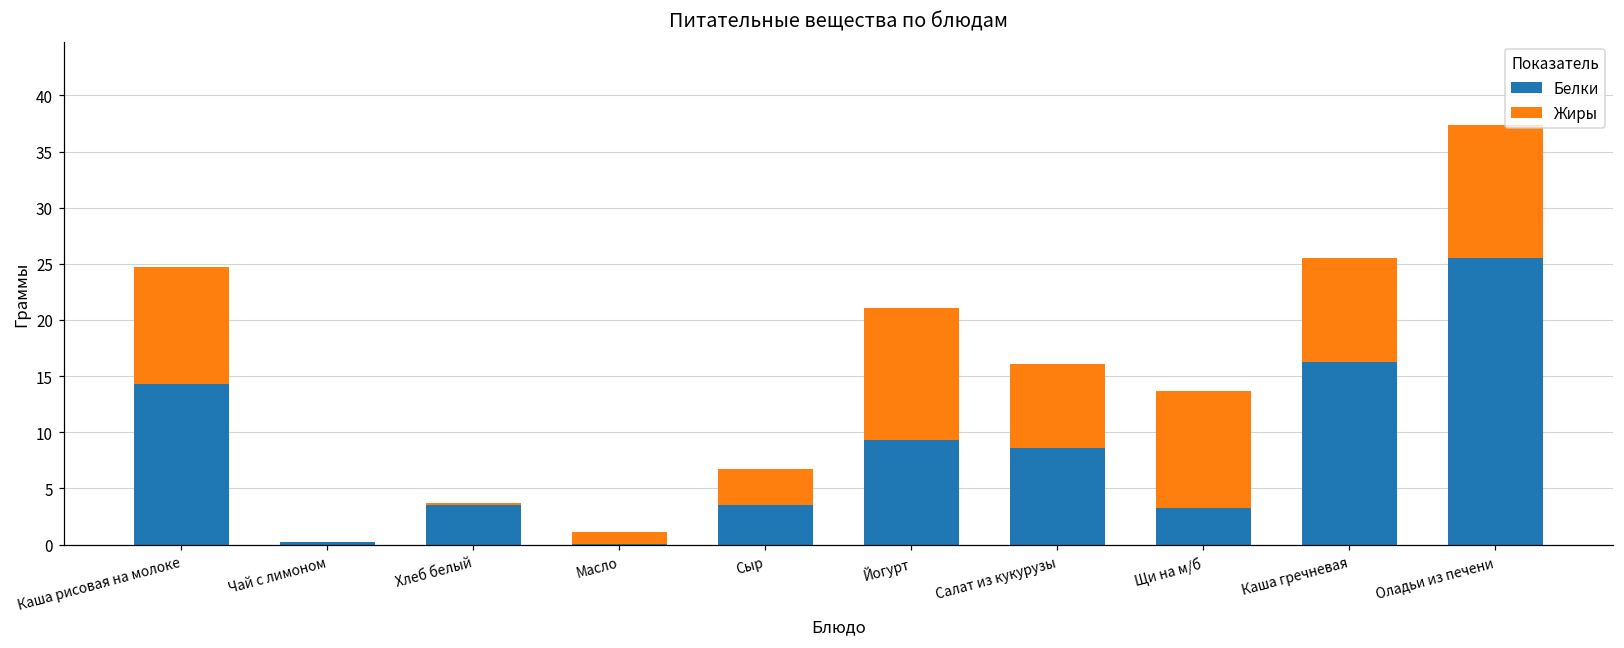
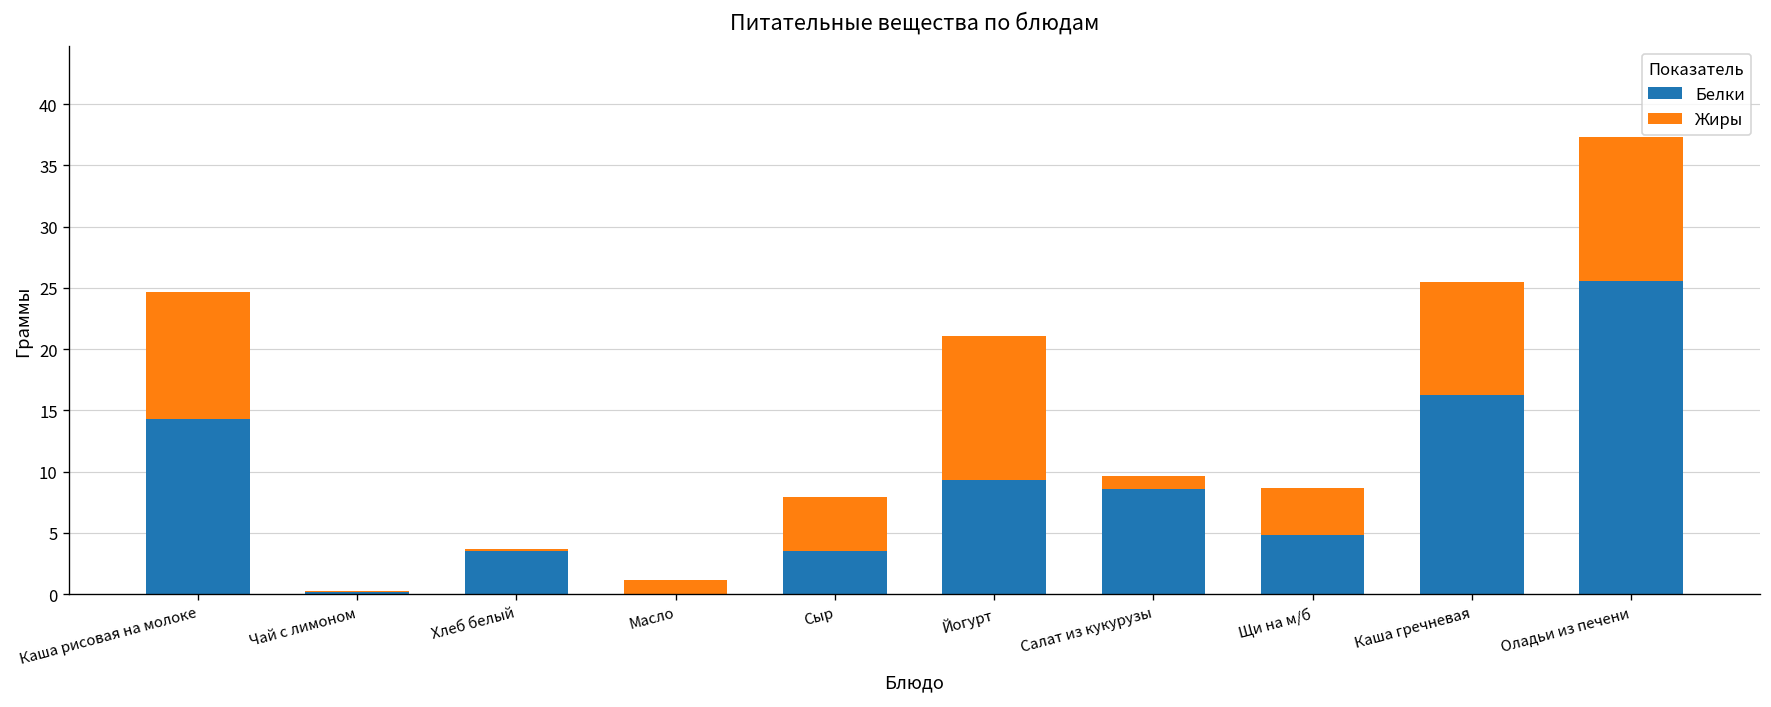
  {
    "Белки": {
      "Каша рисовая на молоке": 14.3,
      "Хлеб белый": 3.5,
      "Сыр": 3.5,
      "Йогурт": 9.3,
      "Салат из кукурузы": 8.6,
-     "Щи на м/б": 3.3,
+     "Щи на м/б": 4.8,
      "Каша гречневая": 16.2,
      "Оладьи из печени": 25.5
    },
    "Жиры": {
      "Каша рисовая на молоке": 10.4,
      "Масло": 1.1,
-     "Сыр": 3.3,
+     "Сыр": 4.4,
      "Йогурт": 11.8,
-     "Салат из кукурузы": 7.5,
-     "Щи на м/б": 10.4,
+     "Салат из кукурузы": 1.1,
+     "Щи на м/б": 3.8,
      "Каша гречневая": 9.3,
      "Оладьи из печени": 11.8
    }
  }
